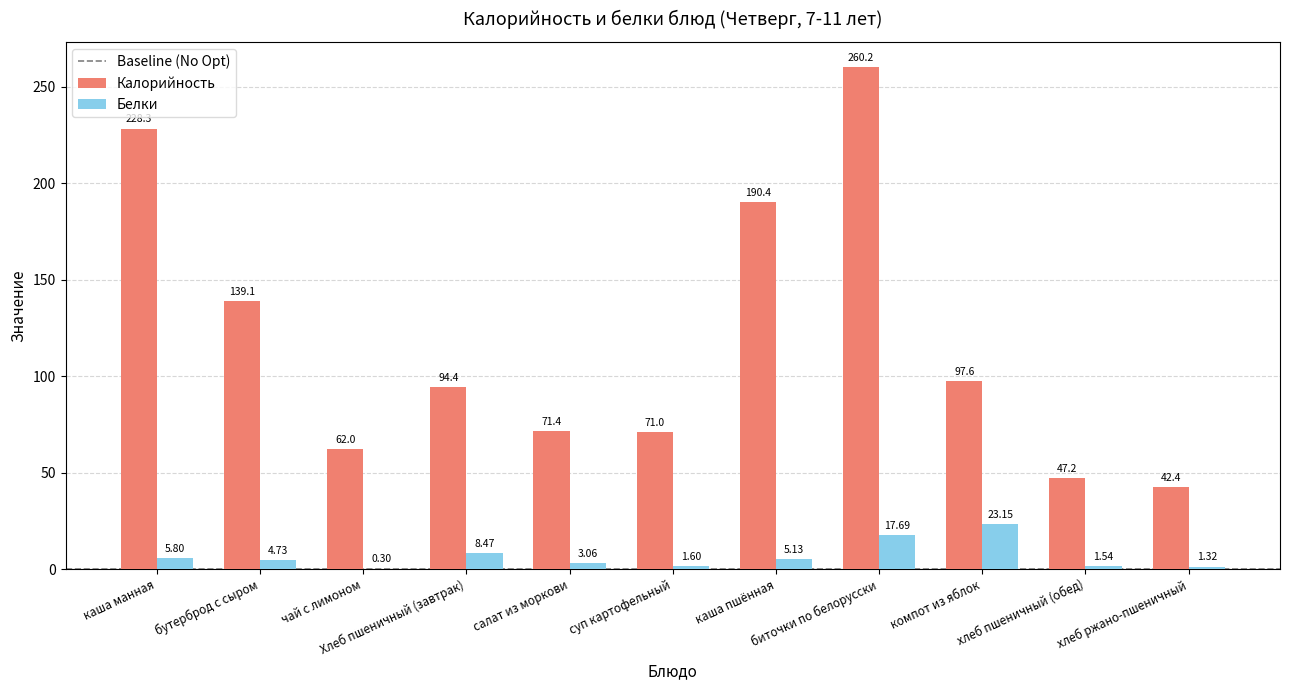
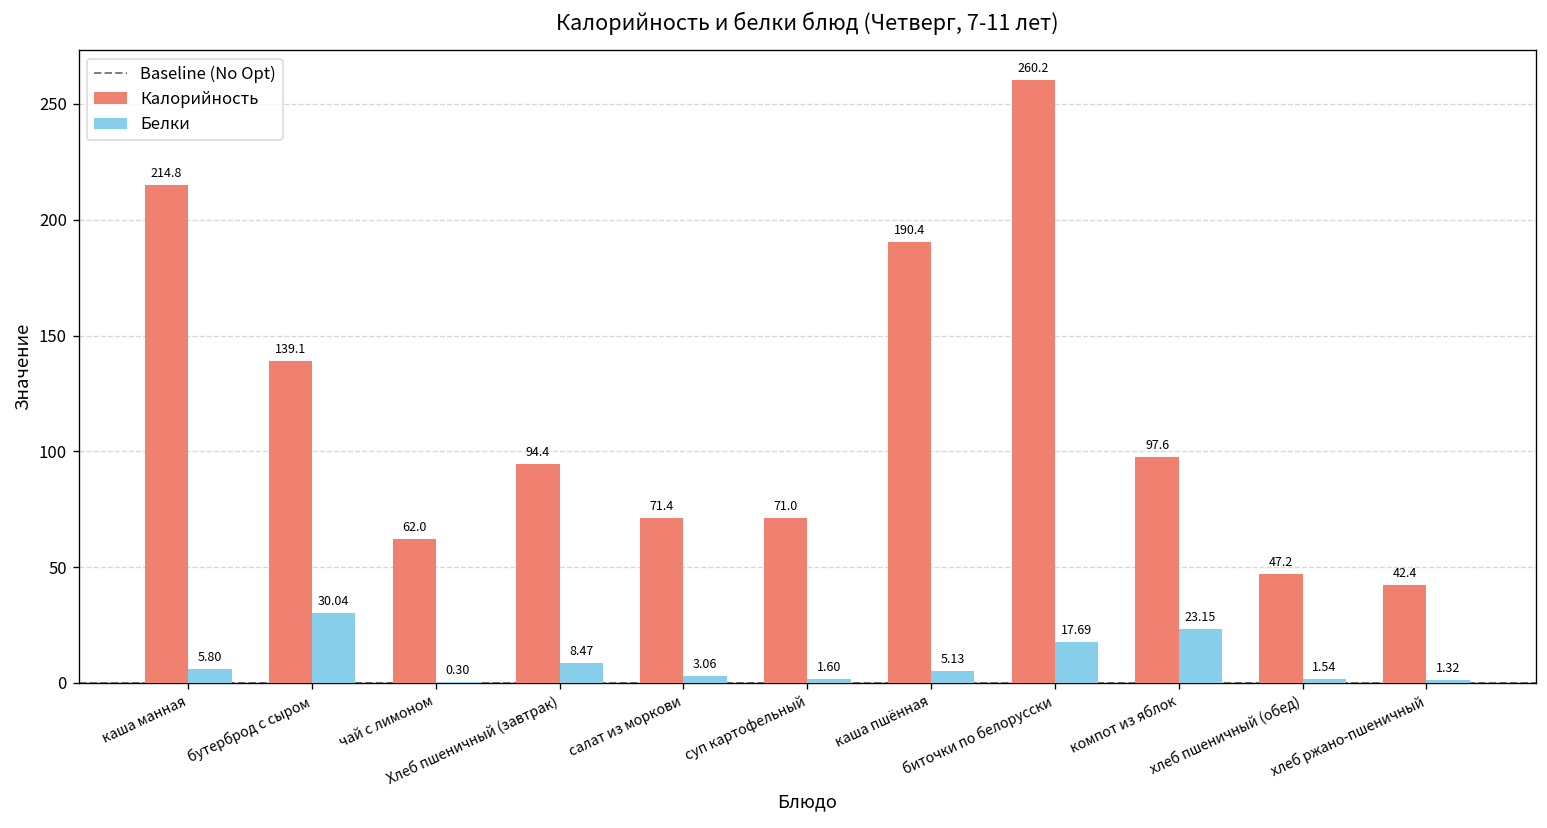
  {
    "Калорийность": {
-     "каша манная": 228
+     "каша манная": 215
    },
    "Белки": {
      "каша манная": 5.80,
-     "бутерброд с сыром": 4.73,
+     "бутерброд с сыром": 30.04,
      "чай с лимоном": 0.30,
      "Хлеб пшеничный (завтрак)": 8.47,
      "салат из моркови": 3.06,
      "суп картофельный": 1.60,
      "каша пшённая": 5.13,
      "биточки по белорусски": 17.69,
      "компот из яблок": 23.15,
      "хлеб пшеничный (обед)": 1.54,
      "хлеб ржано-пшеничный": 1.32
    }
  }
